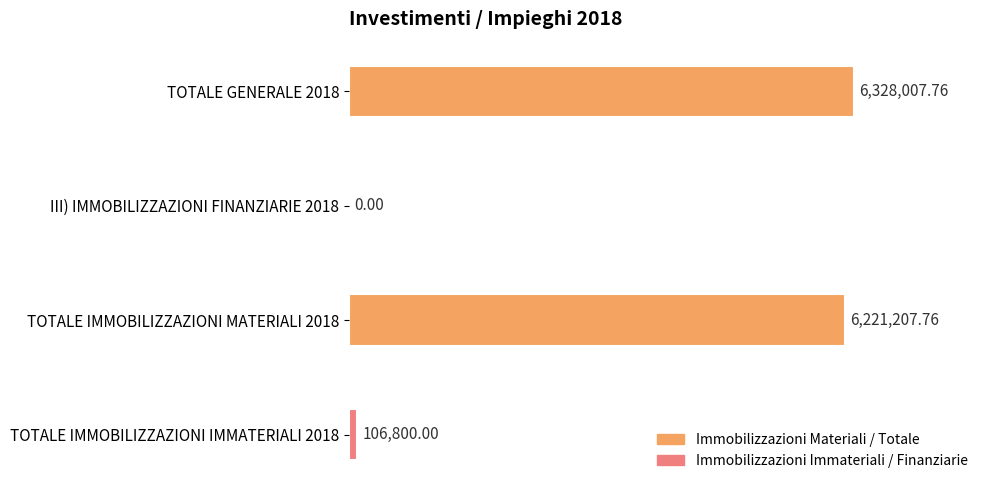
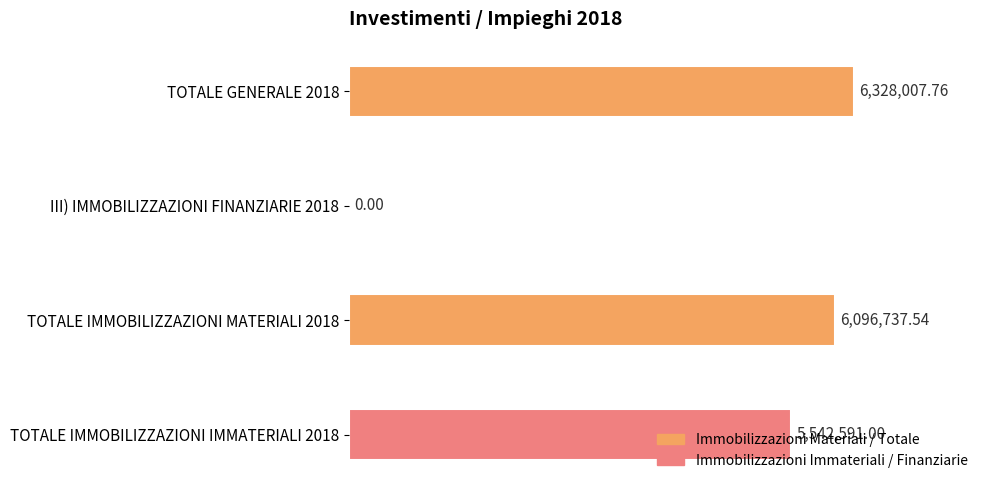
  {
    "TOTALE GENERALE 2018": "6,328,007.76",
    "III) IMMOBILIZZAZIONI FINANZIARIE 2018": "0.00",
-   "TOTALE IMMOBILIZZAZIONI MATERIALI 2018": "6,221,207.76",
-   "TOTALE IMMOBILIZZAZIONI IMMATERIALI 2018": "106,800.00"
+   "TOTALE IMMOBILIZZAZIONI MATERIALI 2018": "6,096,737.54",
+   "TOTALE IMMOBILIZZAZIONI IMMATERIALI 2018": "5,542,591.00"
  }
